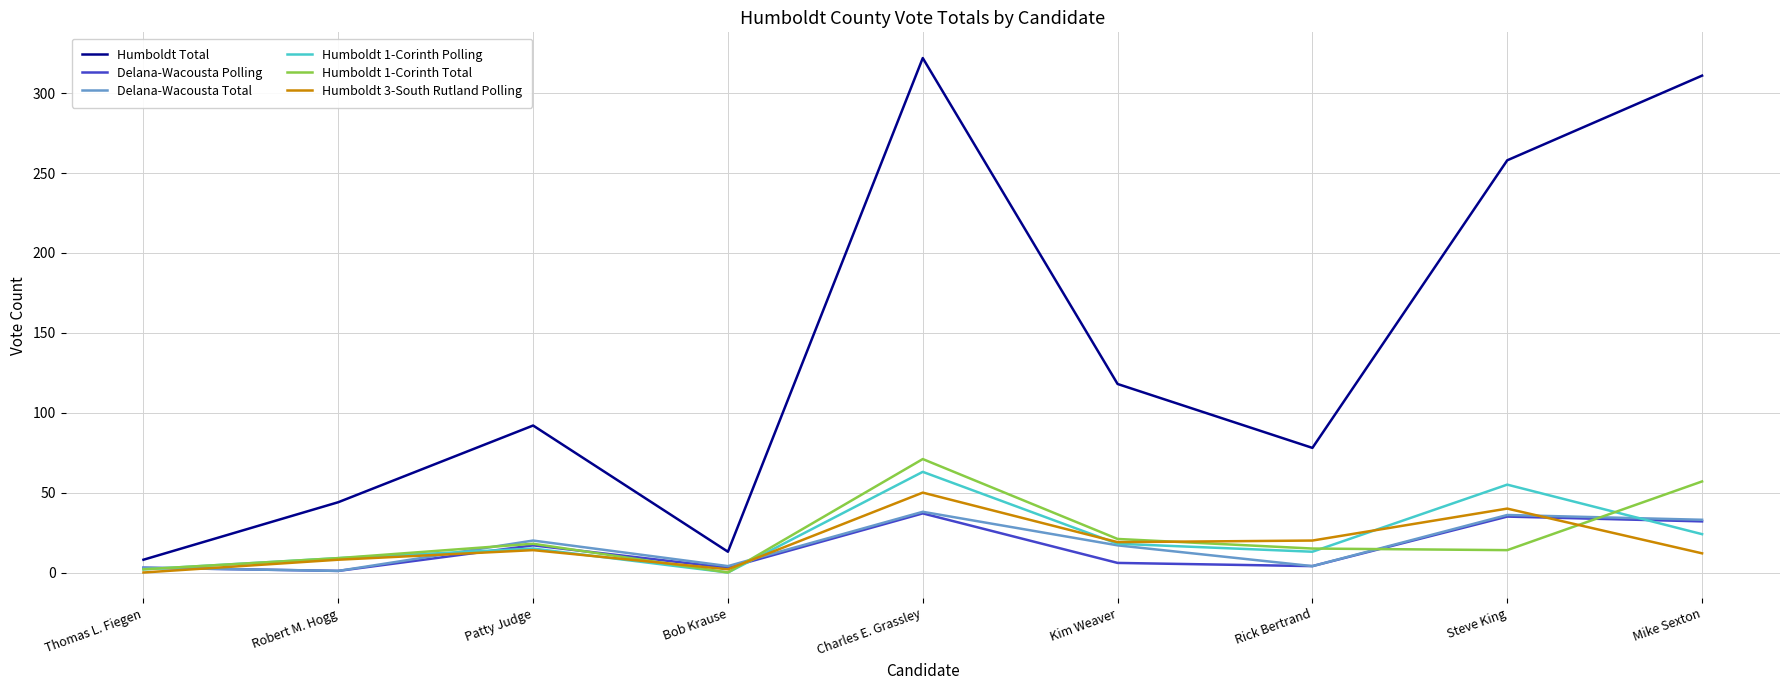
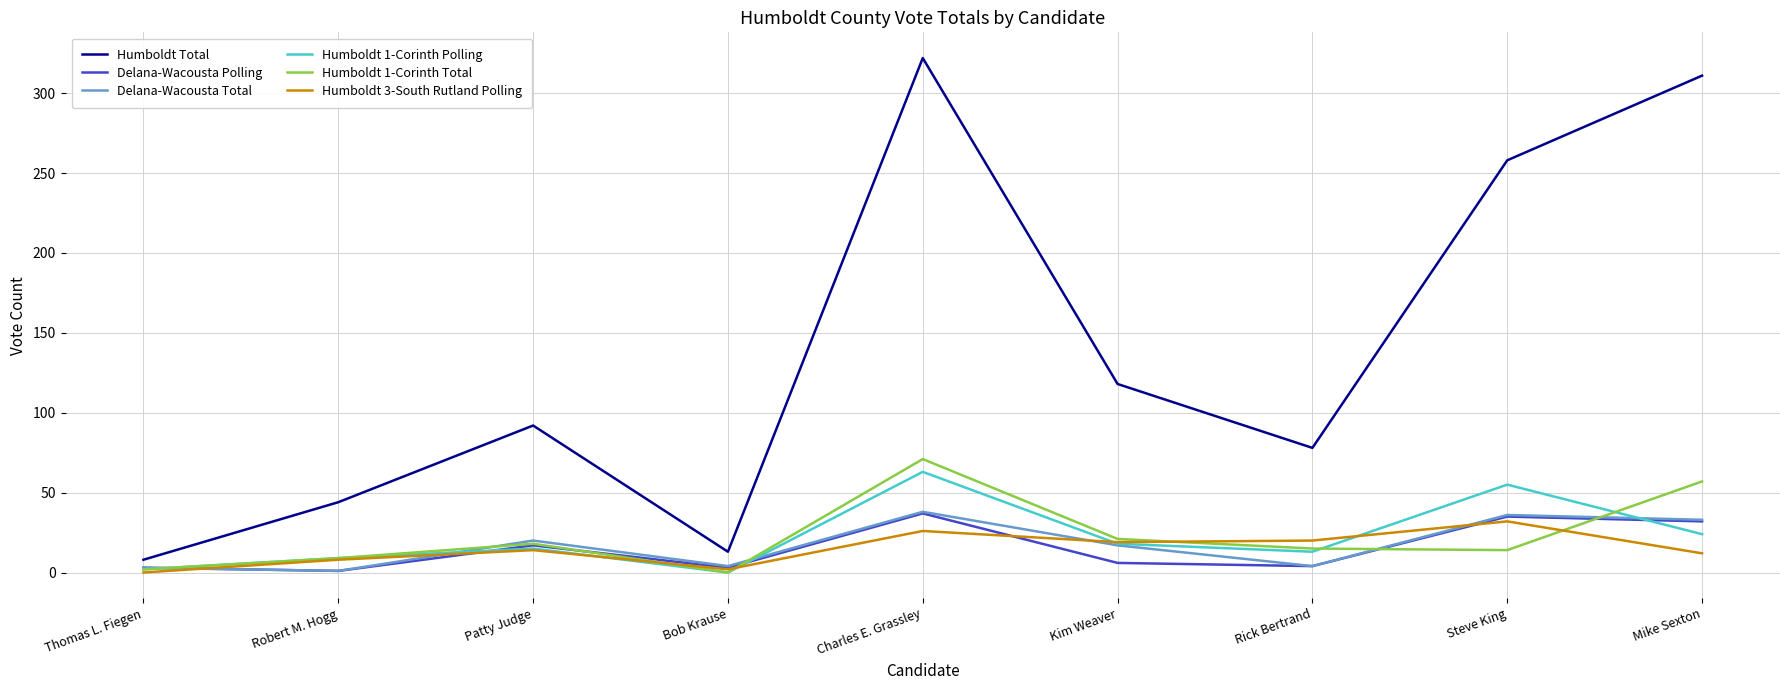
  {
    "Humboldt Total": {
      "Thomas L. Fiegen": 8,
      "Robert M. Hogg": 44,
      "Patty Judge": 92,
      "Bob Krause": 13,
      "Charles E. Grassley": 322,
      "Kim Weaver": 118,
      "Rick Bertrand": 78,
      "Steve King": 258,
      "Mike Sexton": 311
    },
    "Delana-Wacousta Polling": {
      "Kim Weaver": 6
    },
    "Delana-Wacousta Total": {
      "Patty Judge": 20
    },
    "Humboldt 1-Corinth Polling": {
      "Charles E. Grassley": 63,
      "Rick Bertrand": 13,
      "Steve King": 55,
      "Mike Sexton": 24
    },
    "Humboldt 1-Corinth Total": {
      "Charles E. Grassley": 71,
      "Kim Weaver": 21,
      "Rick Bertrand": 15,
      "Steve King": 14,
      "Mike Sexton": 57
    },
    "Humboldt 3-South Rutland Polling": {
      "Thomas L. Fiegen": 0,
-     "Charles E. Grassley": 50,
+     "Charles E. Grassley": 26,
      "Rick Bertrand": 20,
-     "Steve King": 40,
+     "Steve King": 32,
      "Mike Sexton": 12
    }
  }
